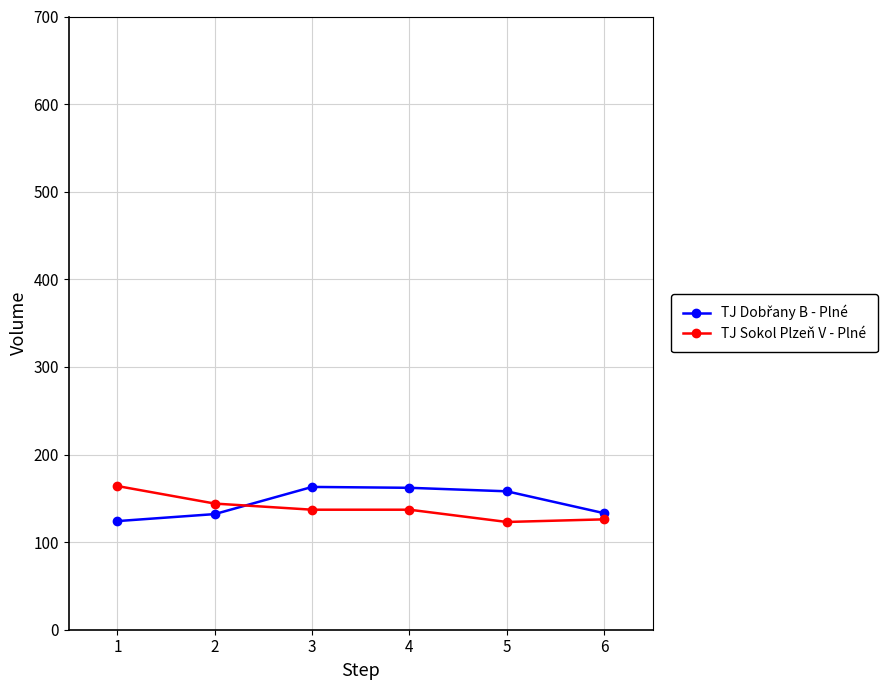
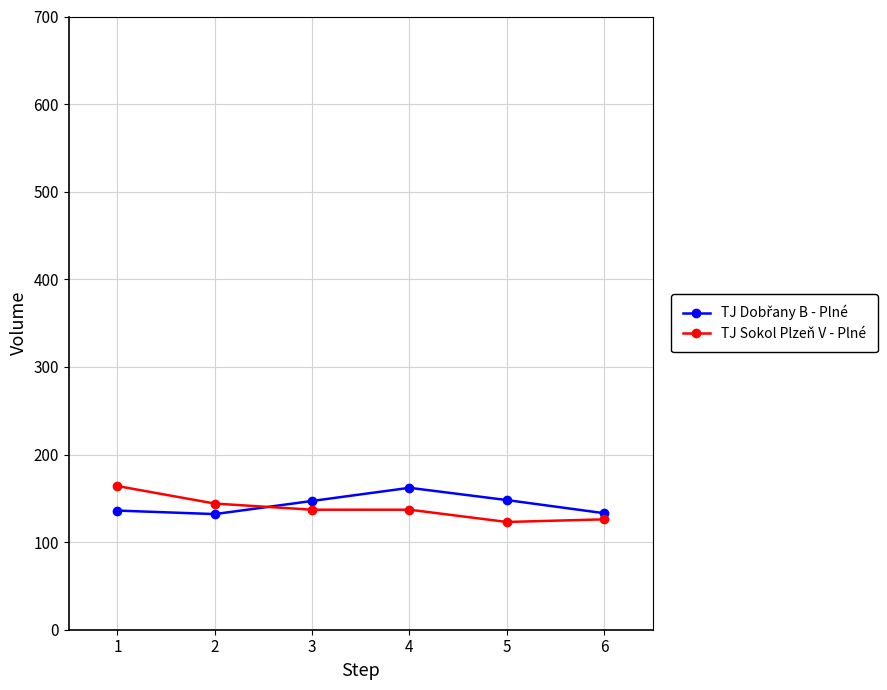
  {
    "TJ Dobřany B - Plné": {
-     "1": 120,
+     "1": 140,
      "2": 130,
-     "3": 160,
+     "3": 150,
      "4": 160,
-     "5": 160,
+     "5": 150,
      "6": 130
    },
    "TJ Sokol Plzeň V - Plné": {
      "1": 160,
      "2": 140,
      "3": 140,
      "4": 140,
      "5": 120,
      "6": 130
    }
  }
